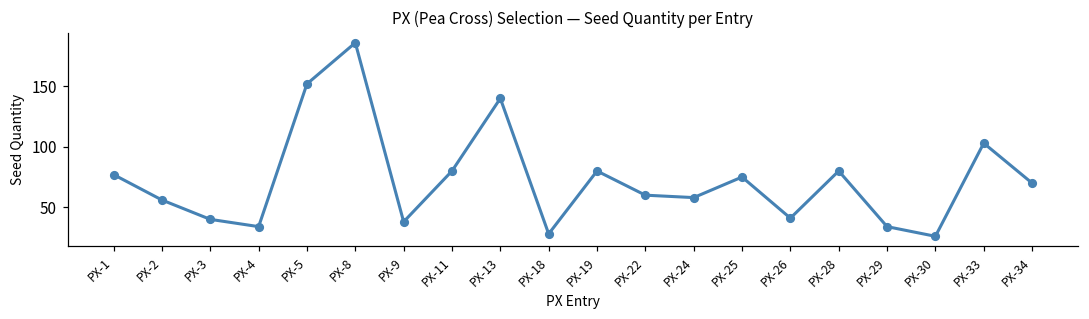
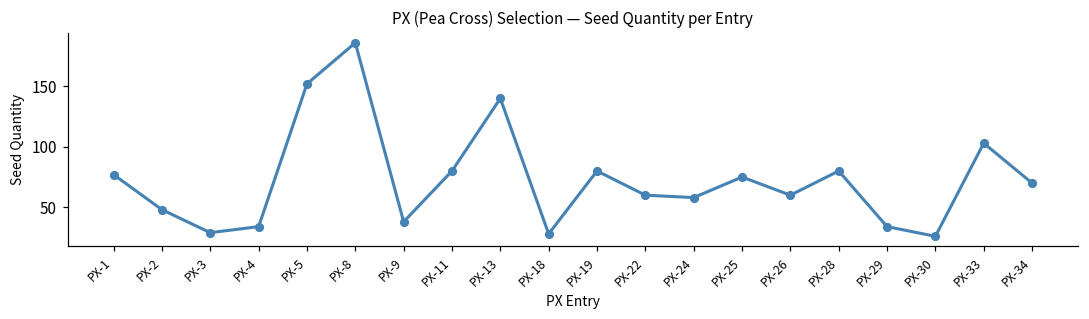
  {
    "PX-1": 77,
-   "PX-2": 56,
-   "PX-3": 40,
+   "PX-2": 48,
+   "PX-3": 29,
    "PX-4": 34,
    "PX-5": 152,
    "PX-8": 186,
    "PX-9": 38,
    "PX-11": 80,
    "PX-13": 140,
    "PX-18": 28,
    "PX-19": 80,
    "PX-22": 60,
    "PX-24": 58,
    "PX-25": 75,
-   "PX-26": 41,
+   "PX-26": 60,
    "PX-28": 80,
    "PX-29": 34,
    "PX-30": 26,
    "PX-33": 103,
    "PX-34": 70
  }
